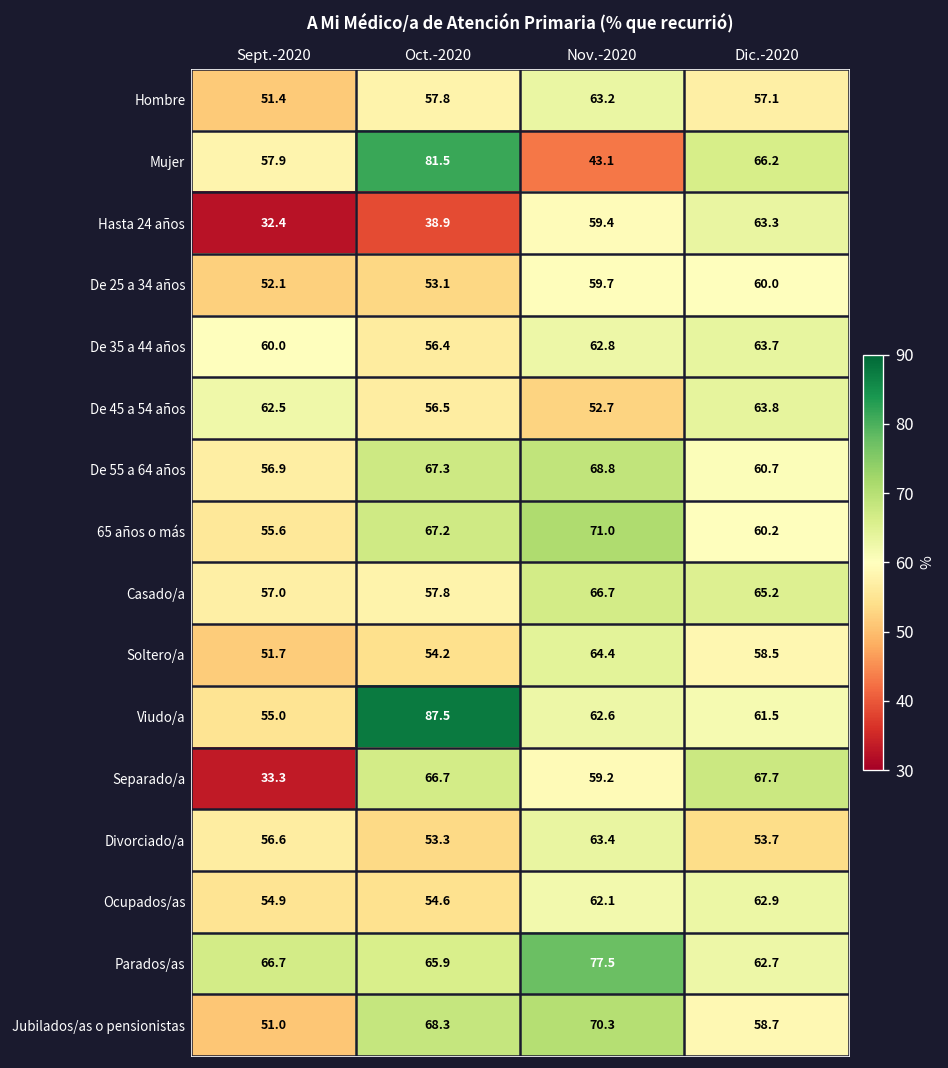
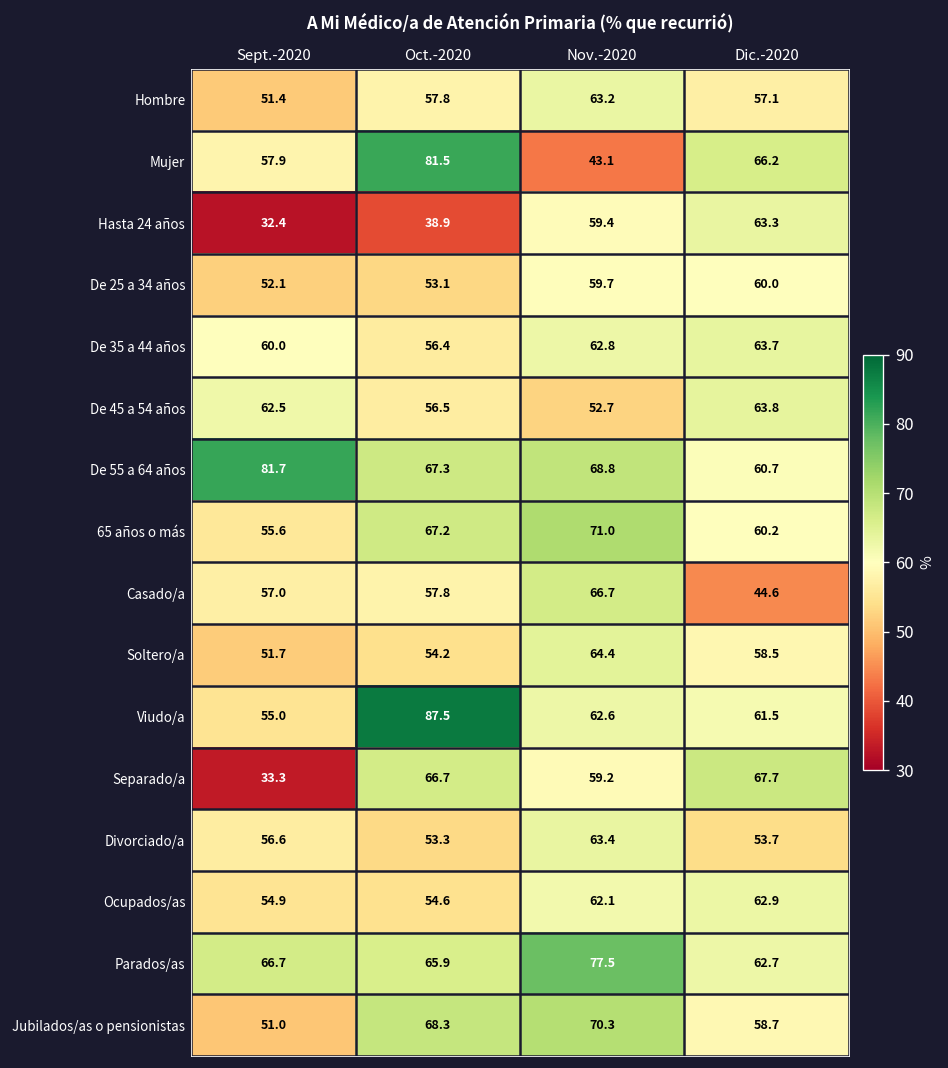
  {
    "Hombre": {
      "Sept.-2020": 51.4,
      "Oct.-2020": 57.8,
      "Nov.-2020": 63.2,
      "Dic.-2020": 57.1
    },
    "Mujer": {
      "Sept.-2020": 57.9,
      "Oct.-2020": 81.5,
      "Nov.-2020": 43.1,
      "Dic.-2020": 66.2
    },
    "Hasta 24 años": {
      "Sept.-2020": 32.4,
      "Oct.-2020": 38.9,
      "Nov.-2020": 59.4,
      "Dic.-2020": 63.3
    },
    "De 25 a 34 años": {
      "Sept.-2020": 52.1,
      "Oct.-2020": 53.1,
      "Nov.-2020": 59.7,
      "Dic.-2020": 60.0
    },
    "De 35 a 44 años": {
      "Sept.-2020": 60.0,
      "Oct.-2020": 56.4,
      "Nov.-2020": 62.8,
      "Dic.-2020": 63.7
    },
    "De 45 a 54 años": {
      "Sept.-2020": 62.5,
      "Oct.-2020": 56.5,
      "Nov.-2020": 52.7,
      "Dic.-2020": 63.8
    },
    "De 55 a 64 años": {
-     "Sept.-2020": 56.9,
+     "Sept.-2020": 81.7,
      "Oct.-2020": 67.3,
      "Nov.-2020": 68.8,
      "Dic.-2020": 60.7
    },
    "65 años o más": {
      "Sept.-2020": 55.6,
      "Oct.-2020": 67.2,
      "Nov.-2020": 71.0,
      "Dic.-2020": 60.2
    },
    "Casado/a": {
      "Sept.-2020": 57.0,
      "Oct.-2020": 57.8,
      "Nov.-2020": 66.7,
-     "Dic.-2020": 65.2
+     "Dic.-2020": 44.6
    },
    "Soltero/a": {
      "Sept.-2020": 51.7,
      "Oct.-2020": 54.2,
      "Nov.-2020": 64.4,
      "Dic.-2020": 58.5
    },
    "Viudo/a": {
      "Sept.-2020": 55.0,
      "Oct.-2020": 87.5,
      "Nov.-2020": 62.6,
      "Dic.-2020": 61.5
    },
    "Separado/a": {
      "Sept.-2020": 33.3,
      "Oct.-2020": 66.7,
      "Nov.-2020": 59.2,
      "Dic.-2020": 67.7
    },
    "Divorciado/a": {
      "Sept.-2020": 56.6,
      "Oct.-2020": 53.3,
      "Nov.-2020": 63.4,
      "Dic.-2020": 53.7
    },
    "Ocupados/as": {
      "Sept.-2020": 54.9,
      "Oct.-2020": 54.6,
      "Nov.-2020": 62.1,
      "Dic.-2020": 62.9
    },
    "Parados/as": {
      "Sept.-2020": 66.7,
      "Oct.-2020": 65.9,
      "Nov.-2020": 77.5,
      "Dic.-2020": 62.7
    },
    "Jubilados/as o pensionistas": {
      "Sept.-2020": 51.0,
      "Oct.-2020": 68.3,
      "Nov.-2020": 70.3,
      "Dic.-2020": 58.7
    }
  }
